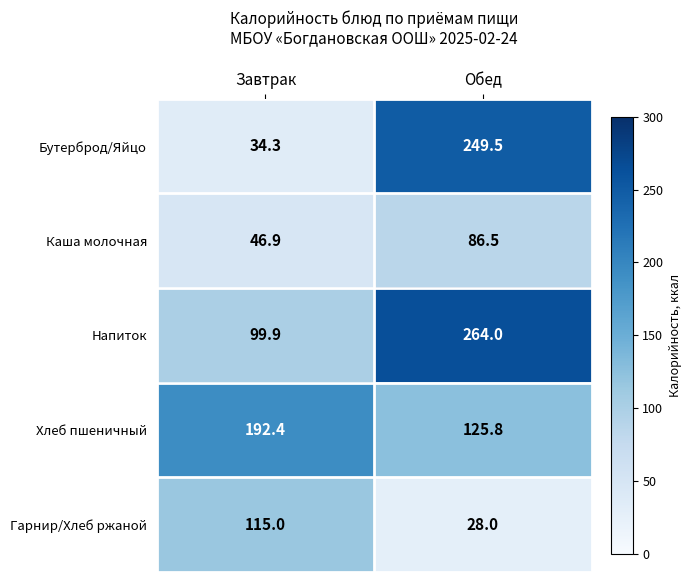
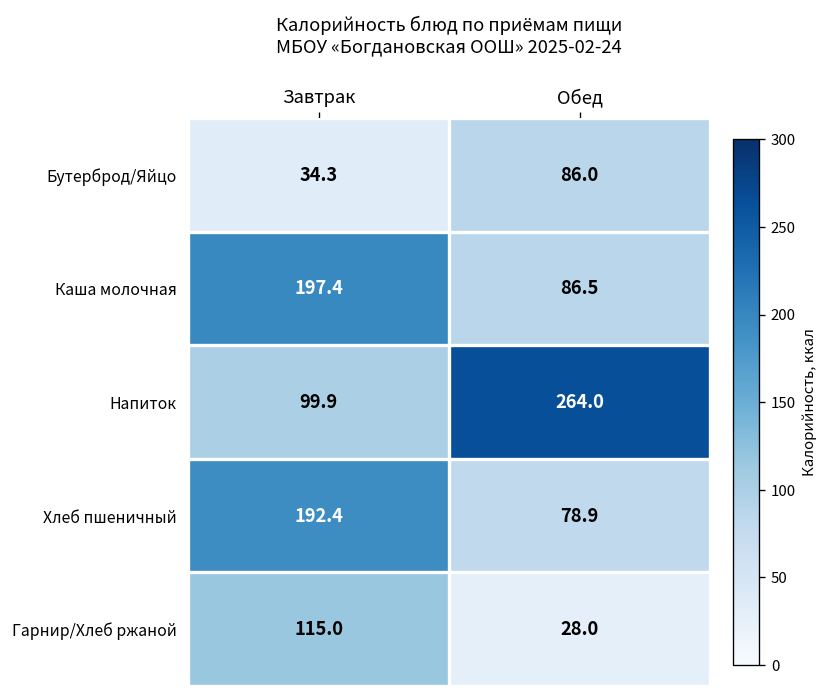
  {
    "Бутерброд/Яйцо": {
      "Завтрак": 34.3,
-     "Обед": 249.5
+     "Обед": 86.0
    },
    "Каша молочная": {
-     "Завтрак": 46.9,
+     "Завтрак": 197.4,
      "Обед": 86.5
    },
    "Напиток": {
      "Завтрак": 99.9,
      "Обед": 264.0
    },
    "Хлеб пшеничный": {
      "Завтрак": 192.4,
-     "Обед": 125.8
+     "Обед": 78.9
    },
    "Гарнир/Хлеб ржаной": {
      "Завтрак": 115.0,
      "Обед": 28.0
    }
  }
